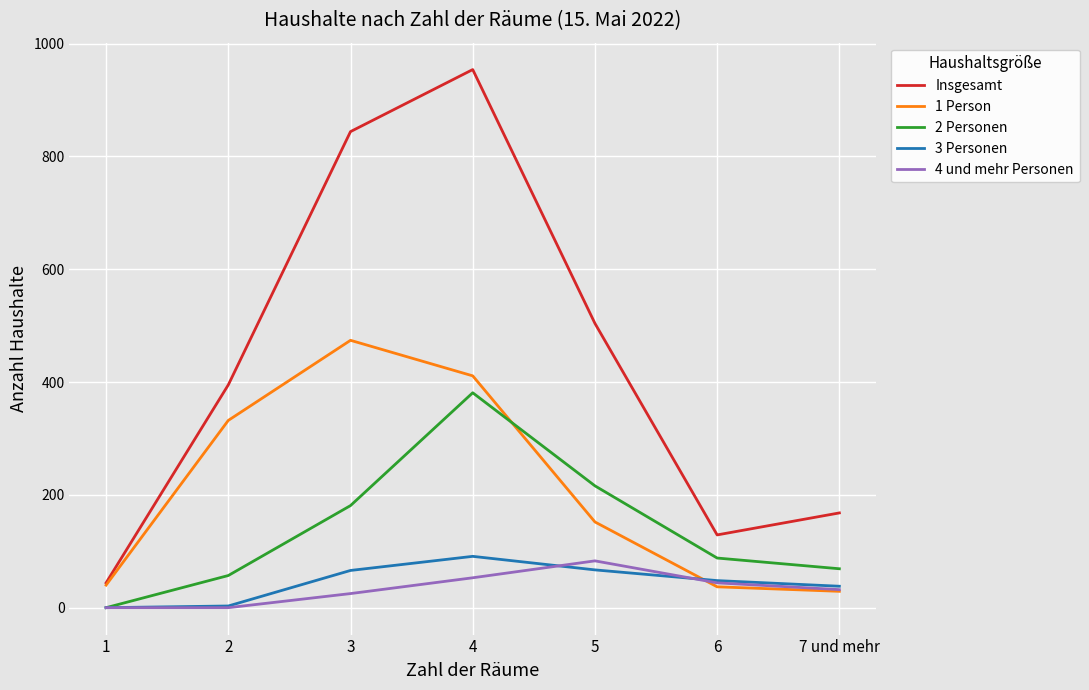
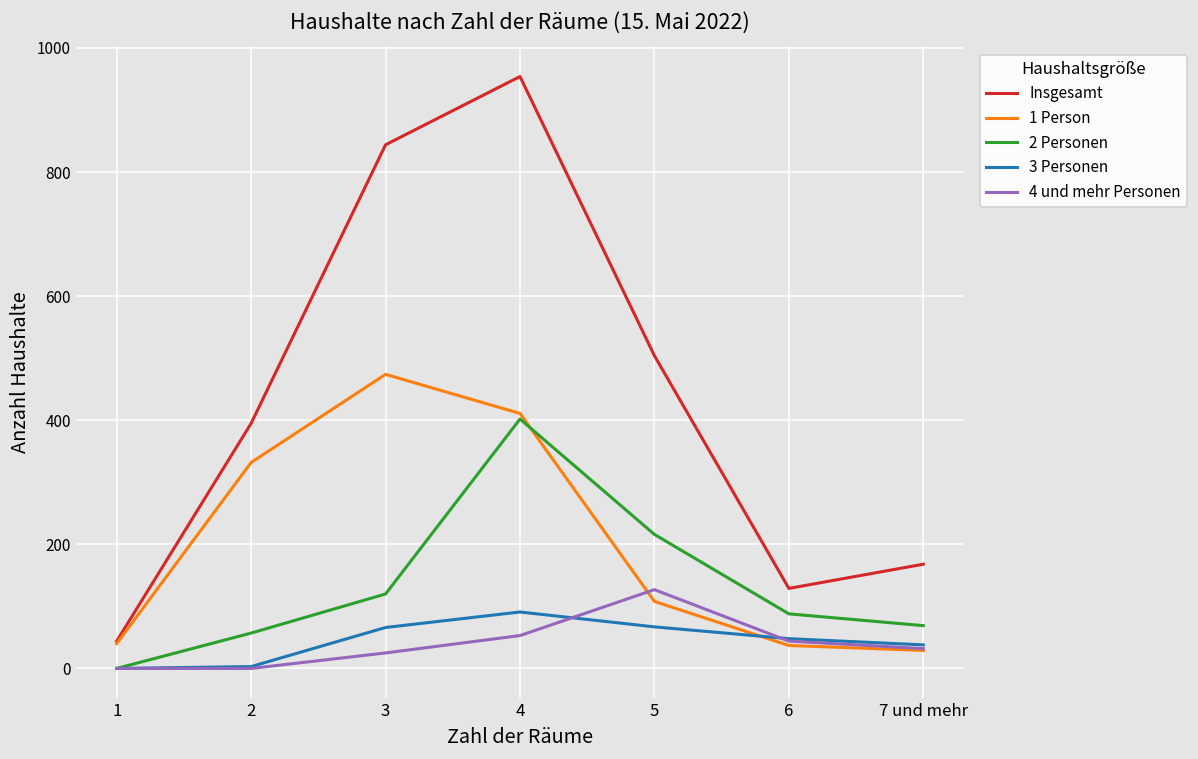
  {
    "Insgesamt": {
      "2": 400,
      "3": 840,
      "4": 950,
      "5": 500,
      "6": 130,
      "7 und mehr": 170
    },
    "1 Person": {
      "2": 330,
      "3": 470,
      "4": 410,
-     "5": 150,
+     "5": 110,
      "6": 40
    },
    "2 Personen": {
      "2": 60,
-     "3": 180,
-     "4": 380,
+     "3": 120,
+     "4": 400,
      "5": 220,
      "6": 90,
      "7 und mehr": 70
    },
    "3 Personen": {
      "3": 70,
      "4": 90,
      "5": 70,
      "7 und mehr": 40
    },
    "4 und mehr Personen": {
      "3": 30,
      "4": 50,
-     "5": 80
+     "5": 130
    }
  }
